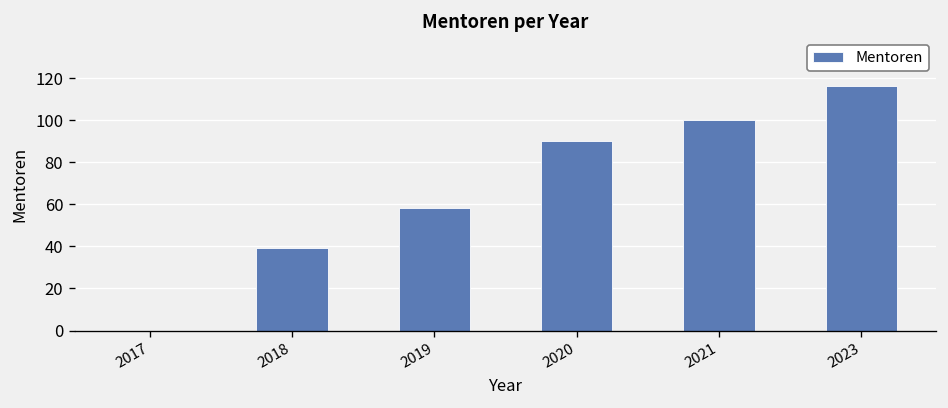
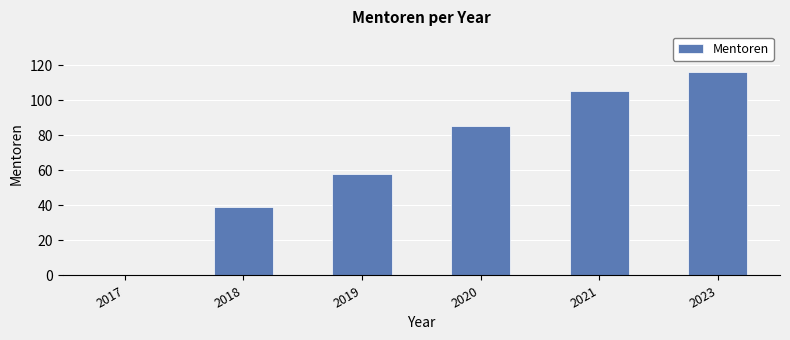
  {
    "2017": 0,
    "2018": 39,
    "2019": 58,
-   "2020": 90,
-   "2021": 100,
+   "2020": 85,
+   "2021": 105,
    "2023": 116
  }
